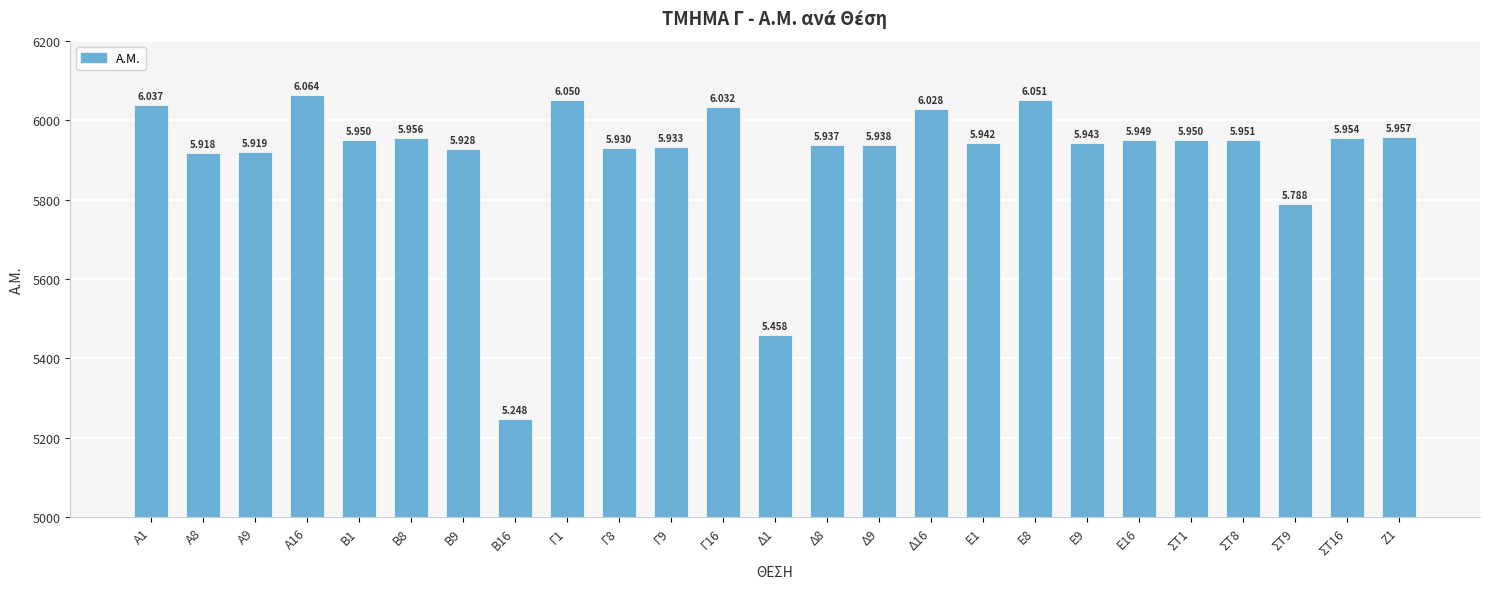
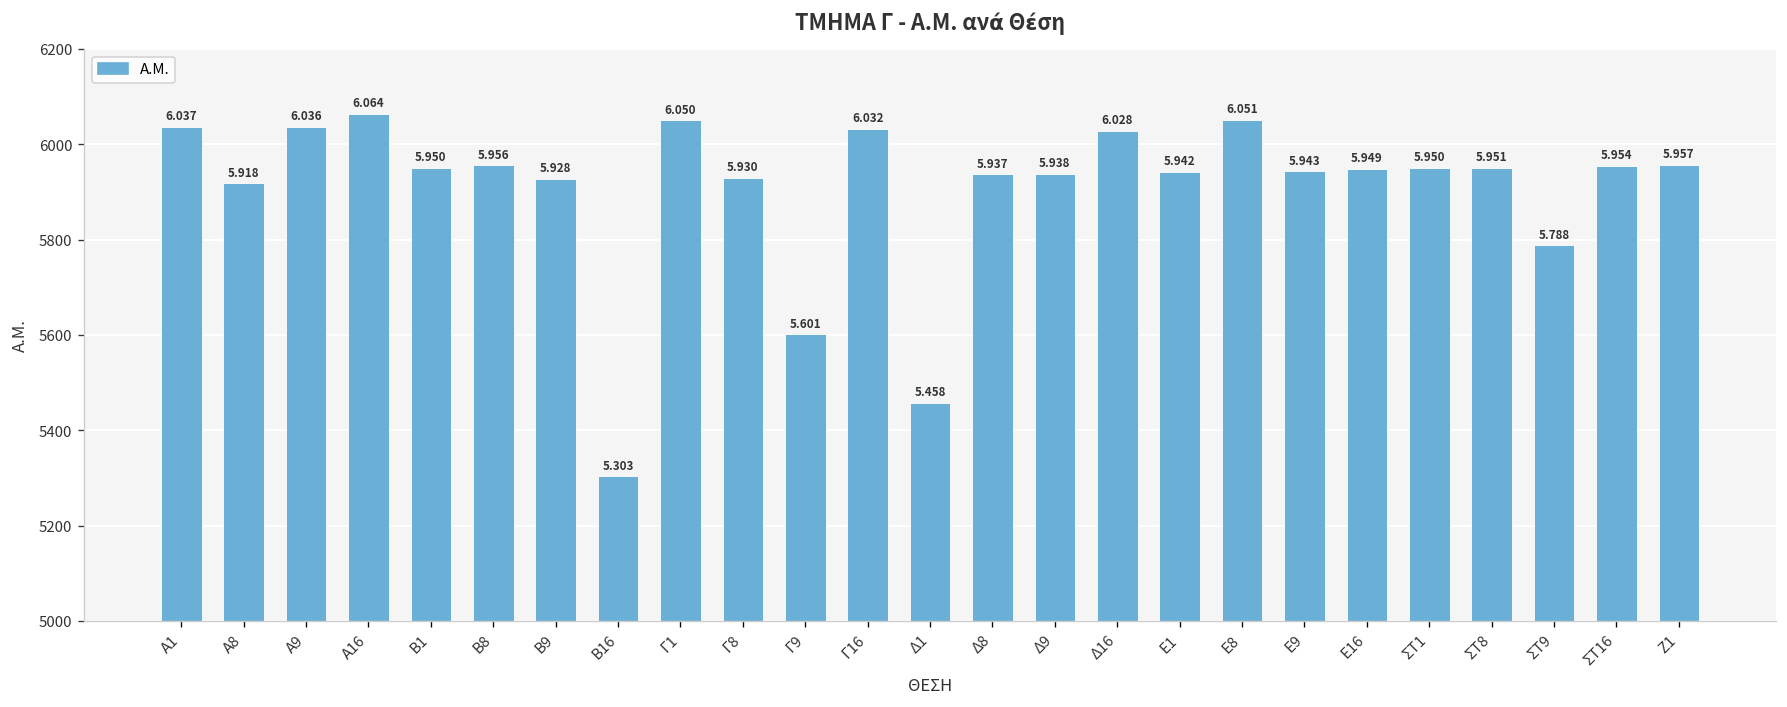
  {
-   "Α9": 5.919,
-   "Β16": 5.248,
-   "Γ9": 5.933
+   "Α9": 6.036,
+   "Β16": 5.303,
+   "Γ9": 5.601
  }
